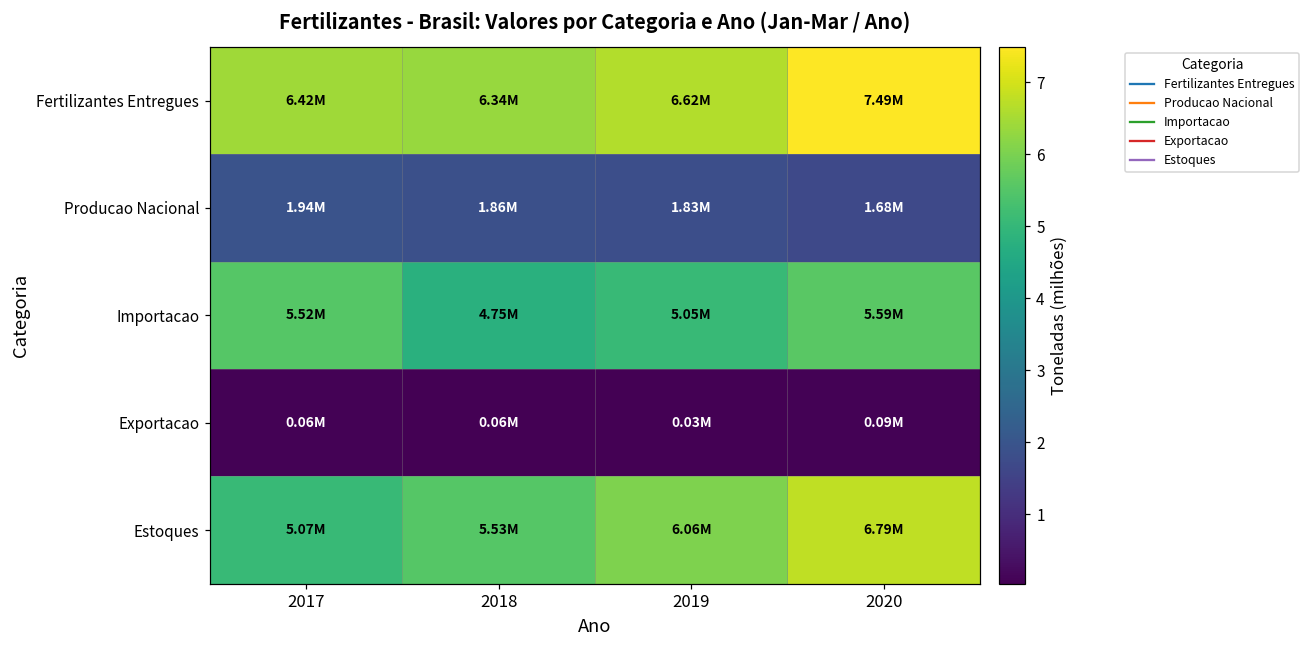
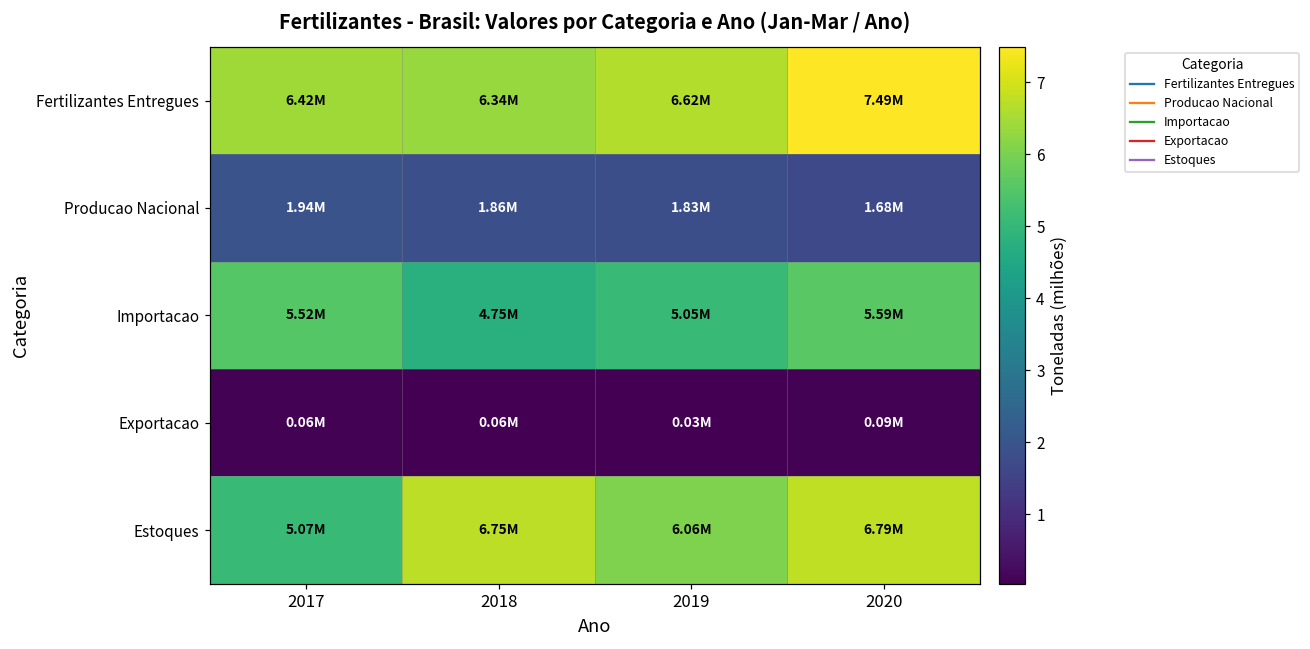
  {
    "Fertilizantes Entregues": {
      "2017": "6.42M",
      "2018": "6.34M",
      "2019": "6.62M",
      "2020": "7.49M"
    },
    "Producao Nacional": {
      "2017": "1.94M",
      "2018": "1.86M",
      "2019": "1.83M",
      "2020": "1.68M"
    },
    "Importacao": {
      "2017": "5.52M",
      "2018": "4.75M",
      "2019": "5.05M",
      "2020": "5.59M"
    },
    "Exportacao": {
      "2017": "0.06M",
      "2018": "0.06M",
      "2019": "0.03M",
      "2020": "0.09M"
    },
    "Estoques": {
      "2017": "5.07M",
-     "2018": "5.53M",
+     "2018": "6.75M",
      "2019": "6.06M",
      "2020": "6.79M"
    }
  }
